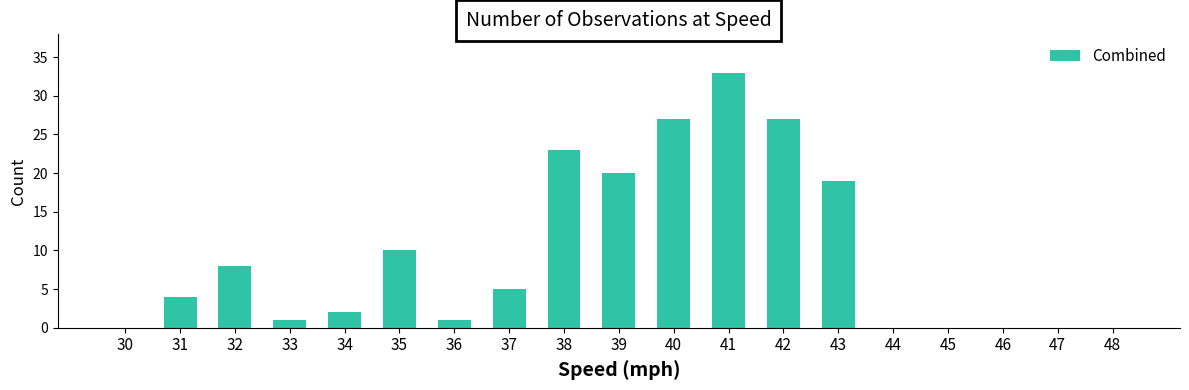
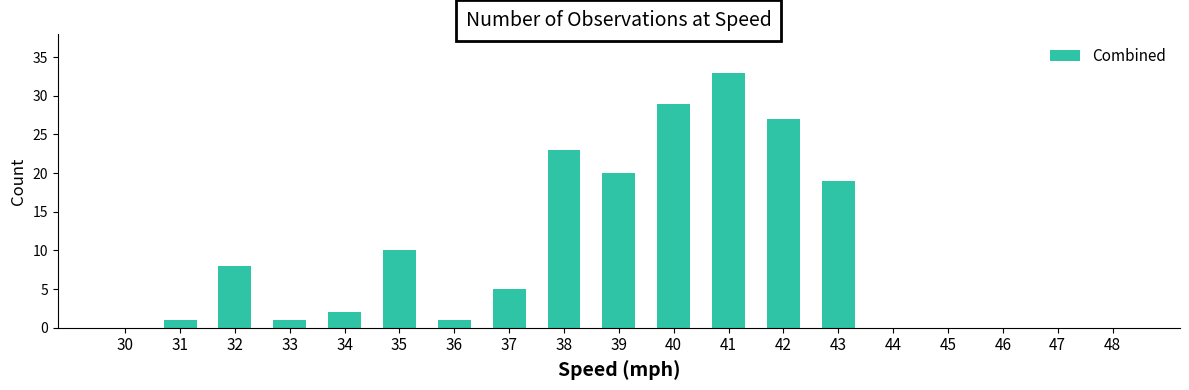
  {
    "30": 0,
-   "31": 4,
+   "31": 1,
    "32": 8,
    "33": 1,
    "34": 2,
    "35": 10,
    "36": 1,
    "37": 5,
    "38": 23,
    "39": 20,
-   "40": 27,
+   "40": 29,
    "41": 33,
    "42": 27,
    "43": 19,
    "44": 0,
    "45": 0,
    "46": 0,
    "47": 0,
    "48": 0
  }
